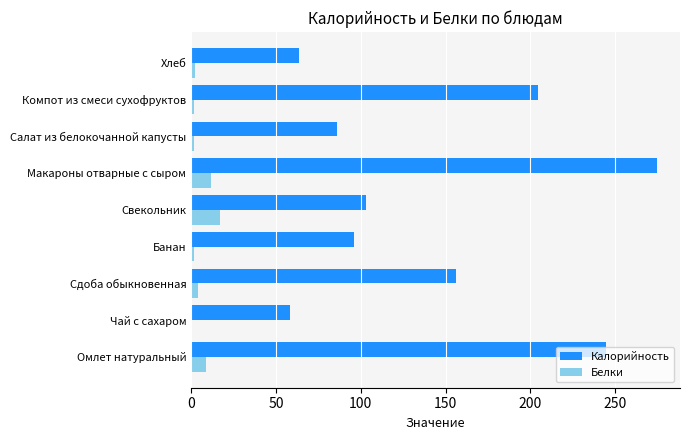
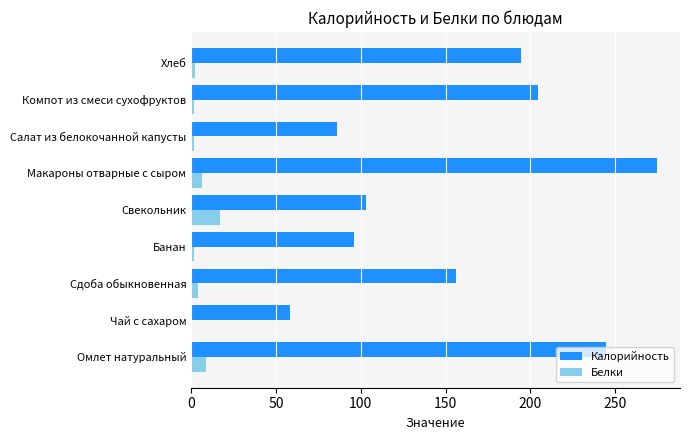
  {
    "Калорийность": {
-     "Хлеб": 64,
+     "Хлеб": 195,
      "Компот из смеси сухофруктов": 204,
      "Салат из белокочанной капусты": 86,
      "Макароны отварные с сыром": 274,
      "Свекольник": 103,
      "Банан": 96,
      "Сдоба обыкновенная": 156,
      "Чай с сахаром": 58
    },
    "Белки": {
      "Хлеб": 2,
      "Компот из смеси сухофруктов": 2,
      "Салат из белокочанной капусты": 2,
-     "Макароны отварные с сыром": 12,
+     "Макароны отварные с сыром": 6,
      "Свекольник": 17,
      "Банан": 2,
      "Сдоба обыкновенная": 4,
      "Омлет натуральный": 9
    }
  }
